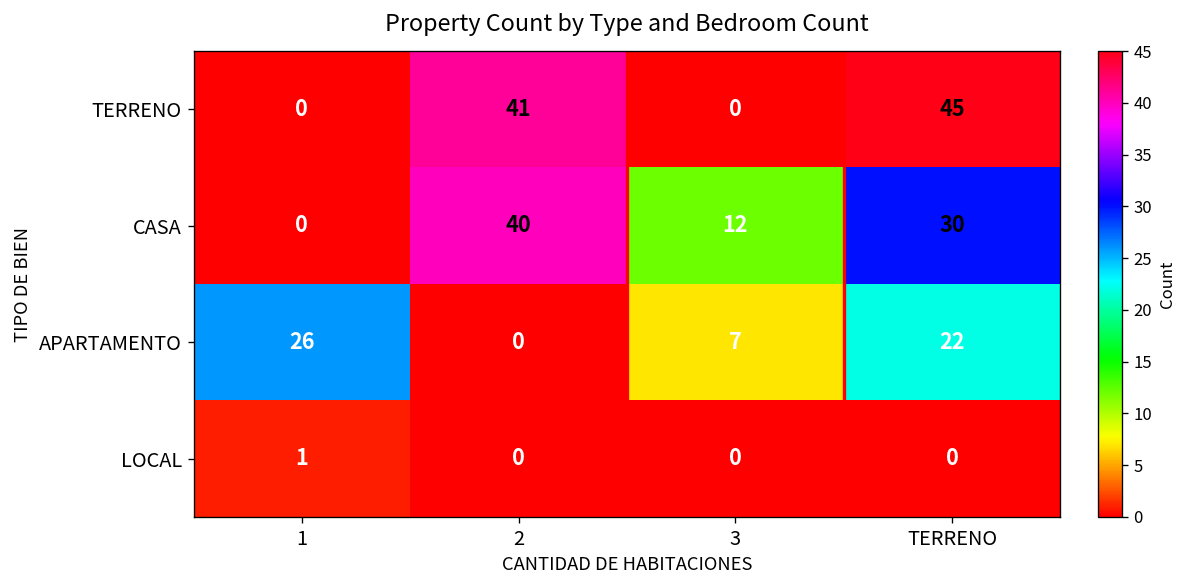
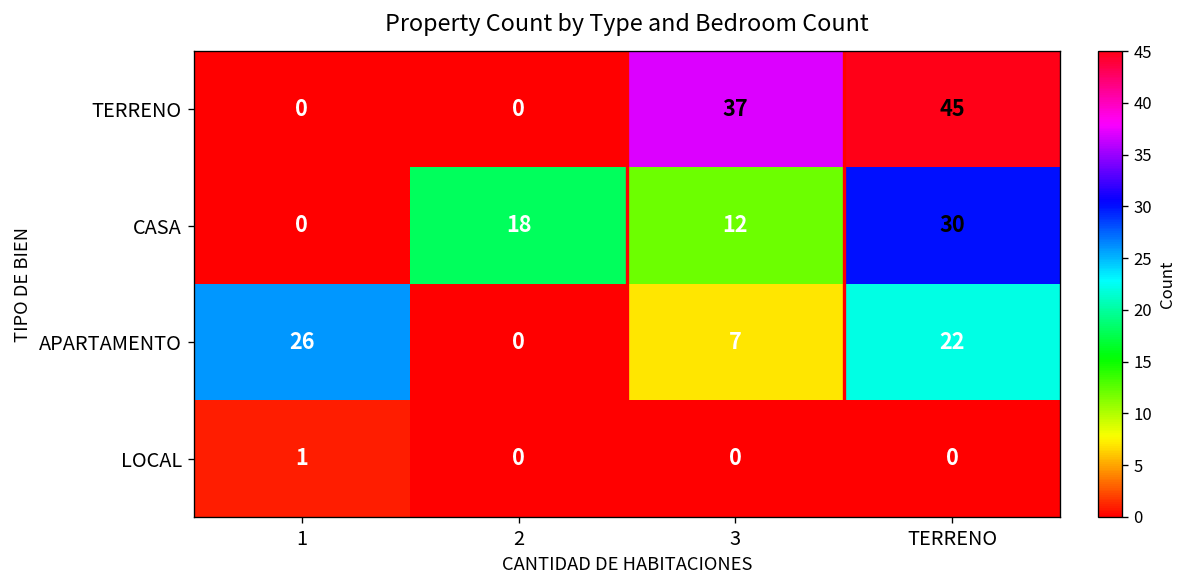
  {
    "TERRENO": {
      "1": 0,
-     "2": 41,
-     "3": 0,
+     "2": 0,
+     "3": 37,
      "TERRENO": 45
    },
    "CASA": {
      "1": 0,
-     "2": 40,
+     "2": 18,
      "3": 12,
      "TERRENO": 30
    },
    "APARTAMENTO": {
      "1": 26,
      "2": 0,
      "3": 7,
      "TERRENO": 22
    },
    "LOCAL": {
      "1": 1,
      "2": 0,
      "3": 0,
      "TERRENO": 0
    }
  }
